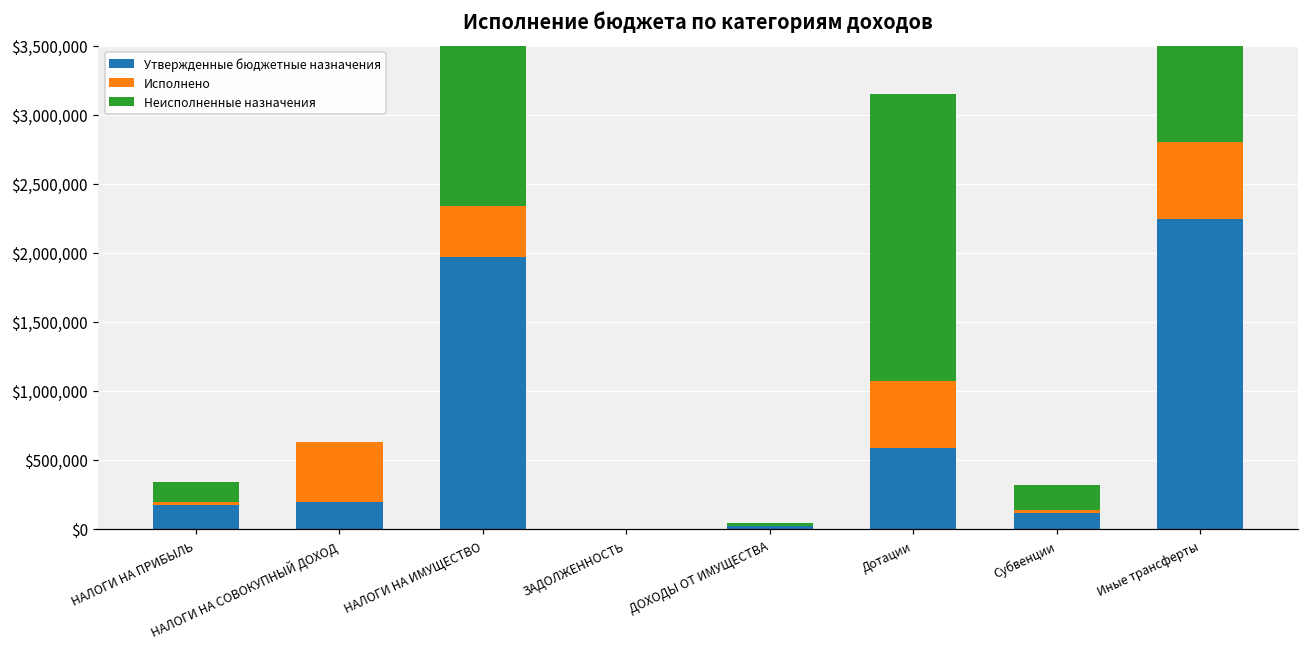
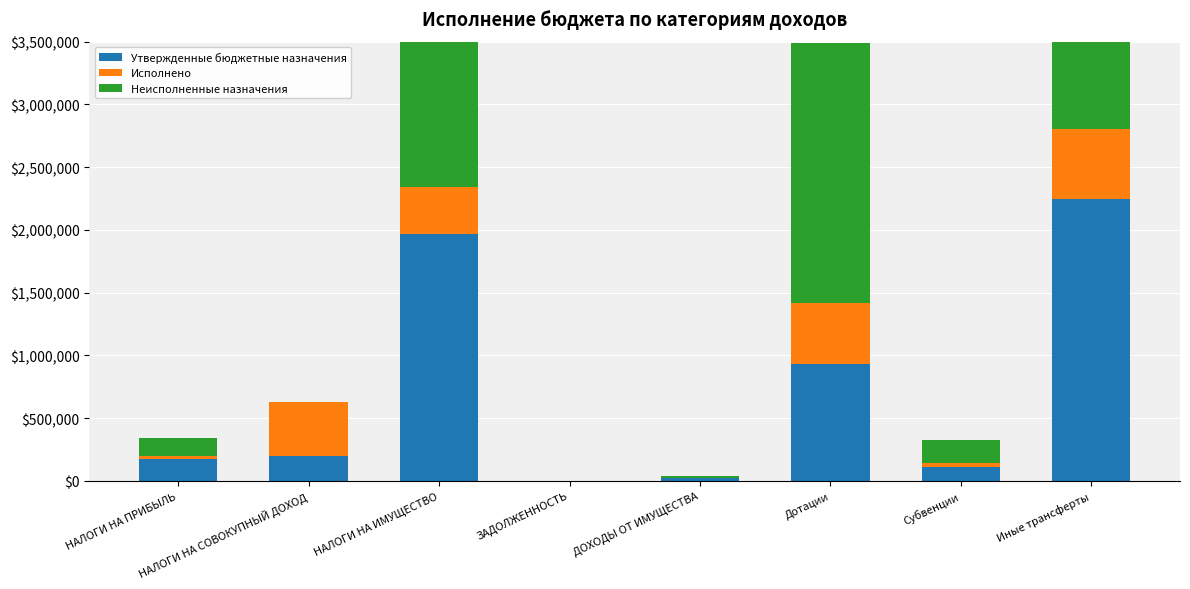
  {
    "Утвержденные бюджетные назначения": {
      "НАЛОГИ НА ПРИБЫЛЬ": "$170,000",
      "НАЛОГИ НА СОВОКУПНЫЙ ДОХОД": "$190,000",
      "НАЛОГИ НА ИМУЩЕСТВО": "$1,970,000",
      "ЗАДОЛЖЕННОСТЬ": "$0",
      "ДОХОДЫ ОТ ИМУЩЕСТВА": "$20,000",
-     "Дотации": "$590,000",
+     "Дотации": "$930,000",
      "Субвенции": "$110,000",
      "Иные трансферты": "$2,240,000"
    },
    "Исполнено": {
      "НАЛОГИ НА ПРИБЫЛЬ": "$30,000",
      "НАЛОГИ НА СОВОКУПНЫЙ ДОХОД": "$430,000",
      "НАЛОГИ НА ИМУЩЕСТВО": "$370,000",
      "ДОХОДЫ ОТ ИМУЩЕСТВА": "$0",
      "Дотации": "$490,000",
      "Субвенции": "$30,000",
      "Иные трансферты": "$560,000"
    },
    "Неисполненные назначения": {
      "НАЛОГИ НА ПРИБЫЛЬ": "$140,000",
      "НАЛОГИ НА СОВОКУПНЫЙ ДОХОД": "$0",
      "ЗАДОЛЖЕННОСТЬ": "$0",
      "ДОХОДЫ ОТ ИМУЩЕСТВА": "$20,000",
      "Дотации": "$2,070,000",
      "Субвенции": "$180,000"
    }
  }
